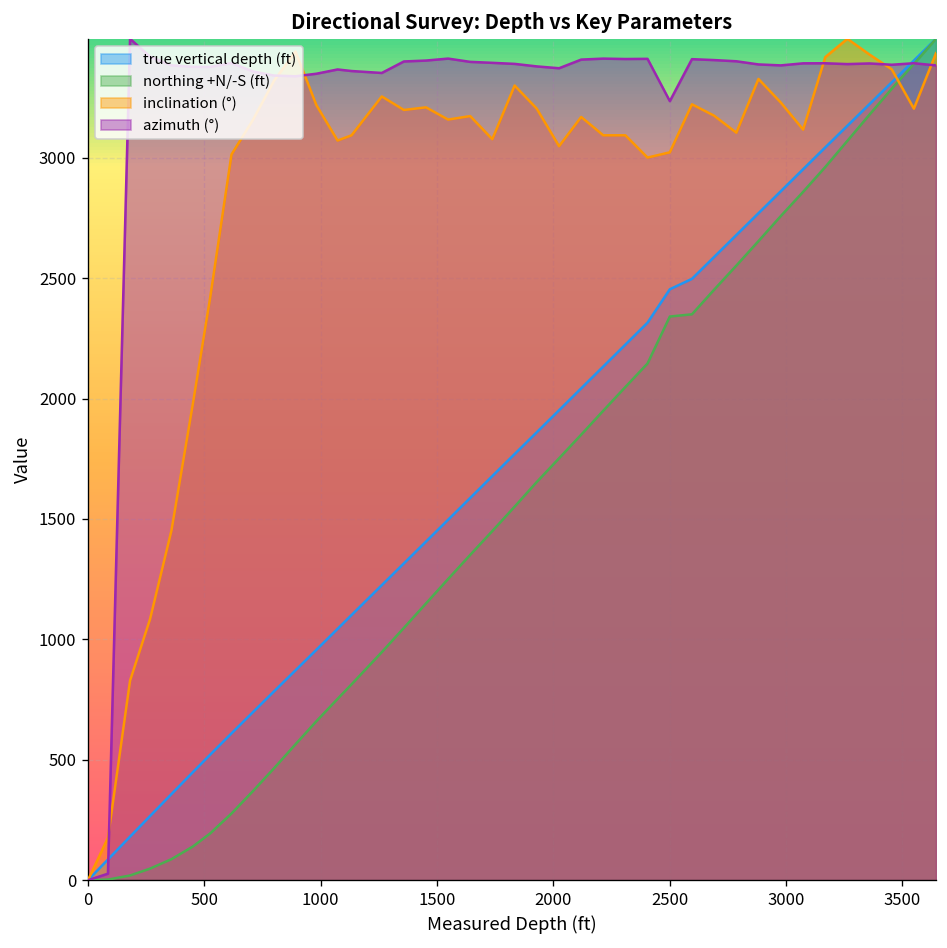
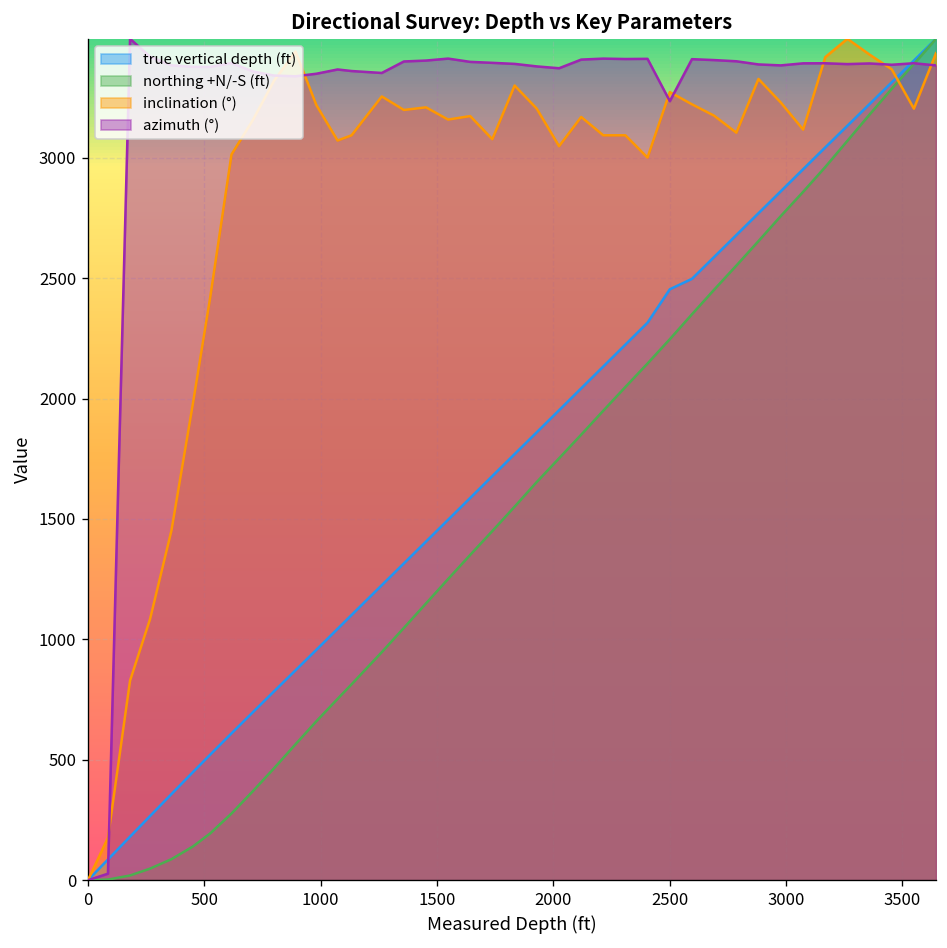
  {
    "true vertical depth (ft)": {
      "2500": 2450
    },
    "northing +N/-S (ft)": {
-     "2500": 2340
+     "2500": 2250
    },
    "inclination (°)": {
-     "2500": 3020
+     "2500": 3270
    },
    "azimuth (°)": {
      "2500": 3230
    }
  }
